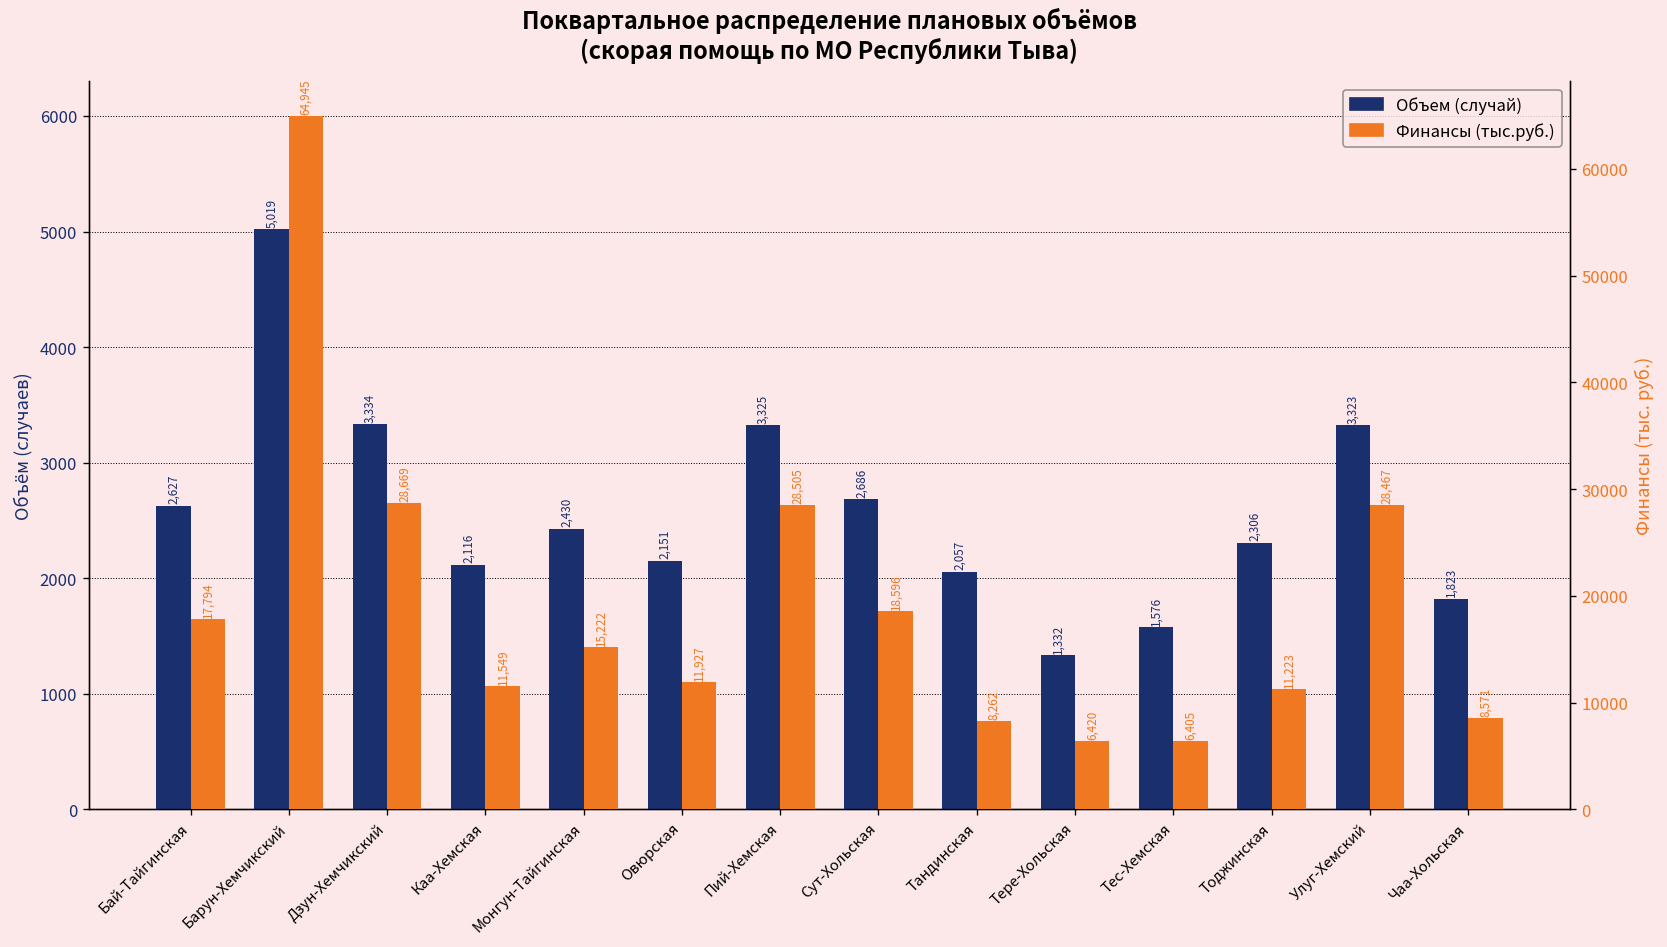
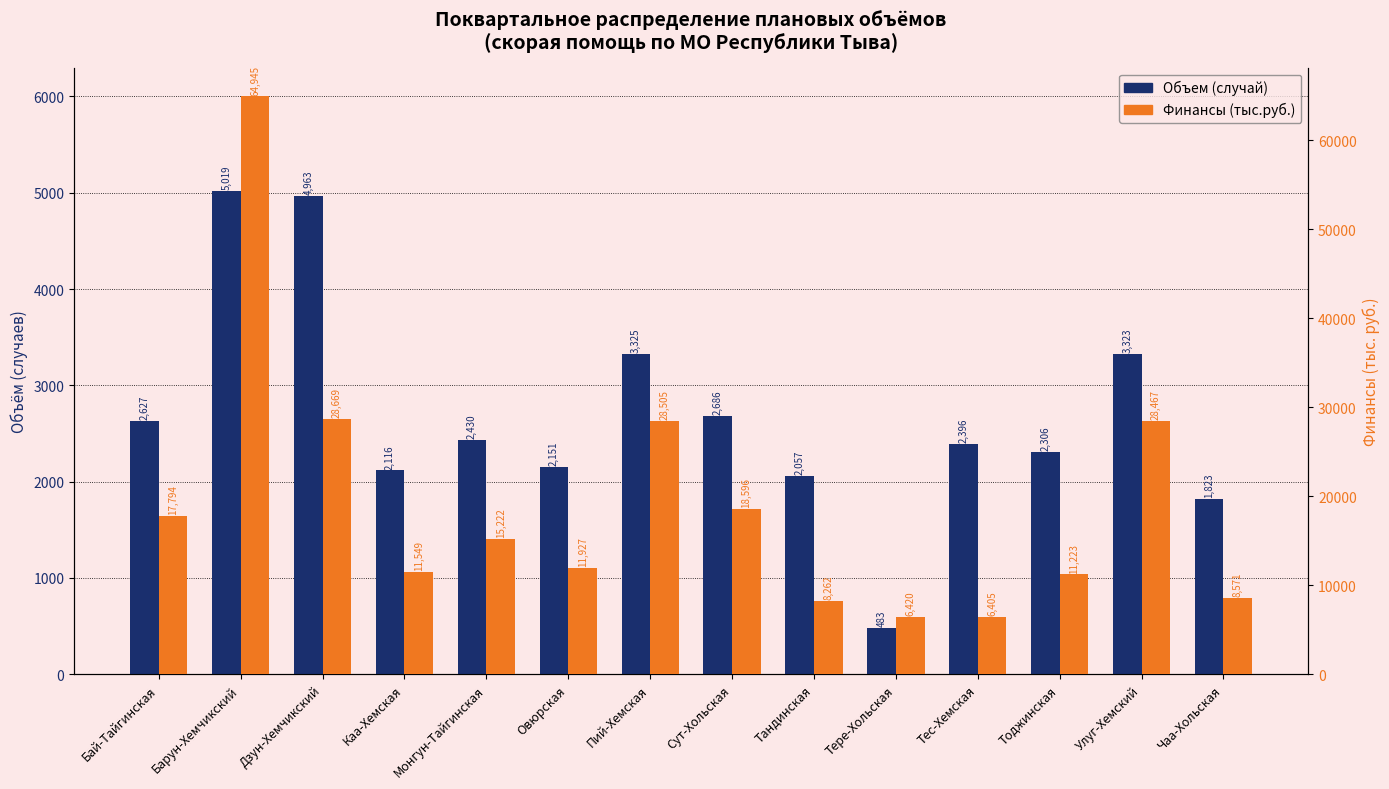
  {
    "Объем (случай)": {
      "Бай-Тайгинская": "2,627",
      "Барун-Хемчикский": "5,019",
-     "Дзун-Хемчикский": "3,334",
+     "Дзун-Хемчикский": "4,963",
      "Каа-Хемская": "2,116",
      "Монгун-Тайгинская": "2,430",
      "Овюрская": "2,151",
      "Пий-Хемская": "3,325",
      "Сут-Хольская": "2,686",
      "Тандинская": "2,057",
-     "Тере-Хольская": "1,332",
-     "Тес-Хемская": "1,576",
+     "Тере-Хольская": "483",
+     "Тес-Хемская": "2,396",
      "Тоджинская": "2,306",
      "Улуг-Хемский": "3,323",
      "Чаа-Хольская": "1,823"
    },
    "Финансы (тыс.руб.)": {
      "Бай-Тайгинская": "17,794",
      "Барун-Хемчикский": "64,945",
      "Дзун-Хемчикский": "28,669",
      "Каа-Хемская": "11,549",
      "Монгун-Тайгинская": "15,222",
      "Овюрская": "11,927",
      "Пий-Хемская": "28,505",
      "Сут-Хольская": "18,596",
      "Тандинская": "8,262",
      "Тере-Хольская": "6,420",
      "Тес-Хемская": "6,405",
      "Тоджинская": "11,223",
      "Улуг-Хемский": "28,467",
      "Чаа-Хольская": "8,571"
    }
  }
